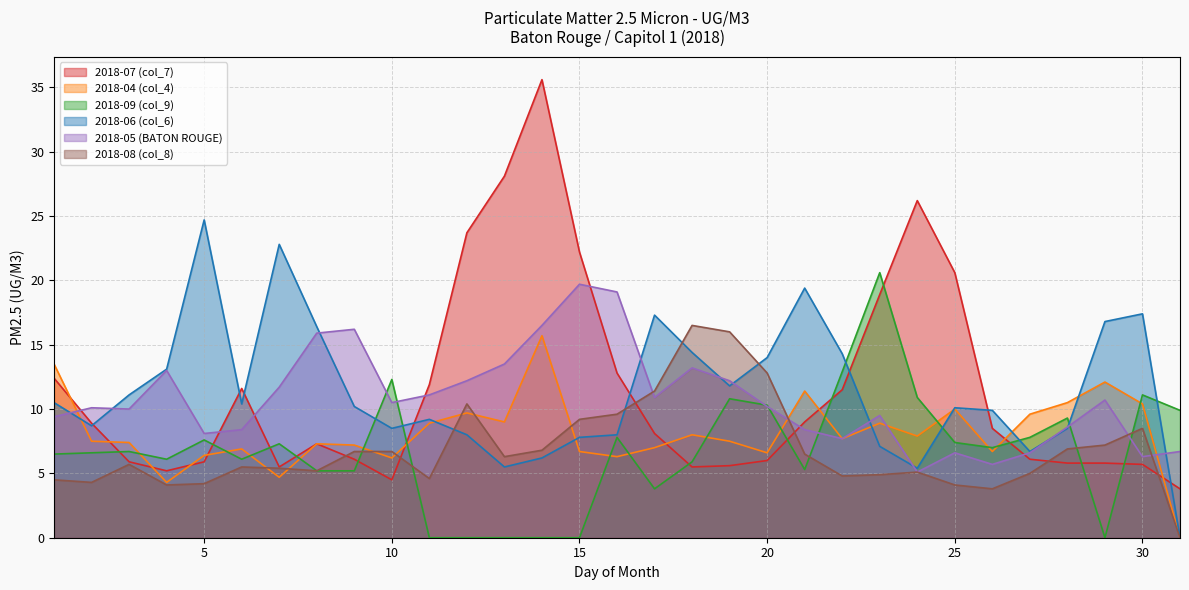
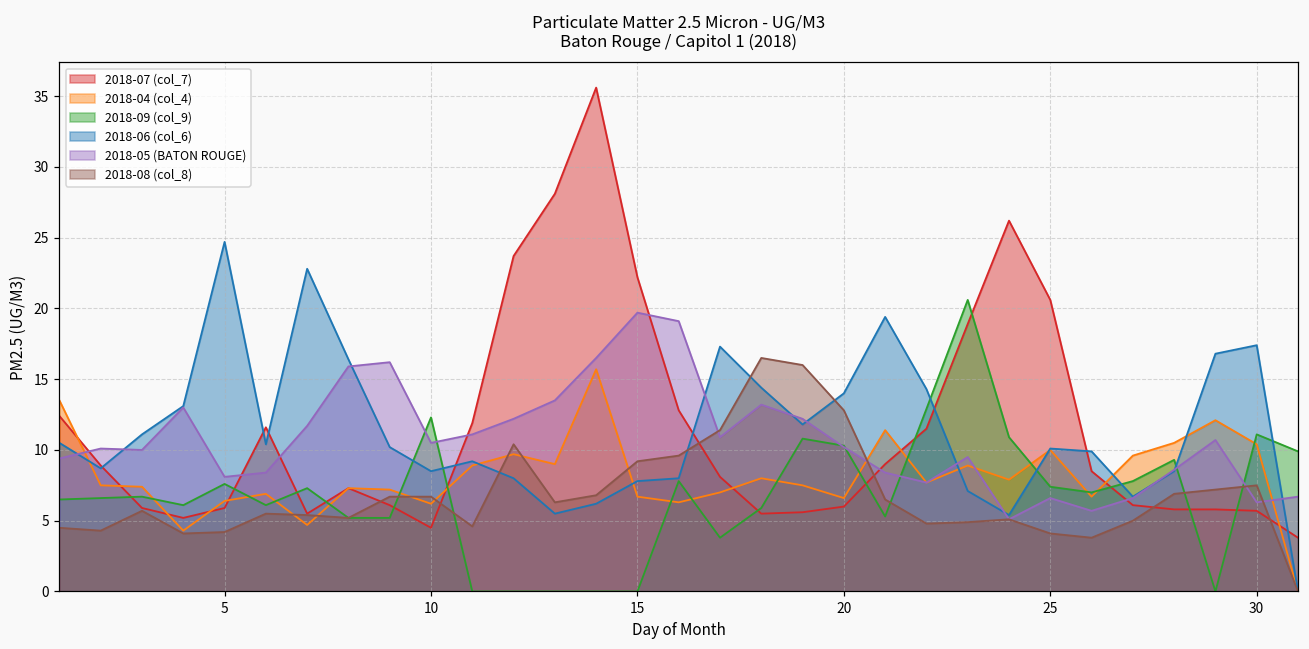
  {
    "2018-07 (col_7)": {
      "5": 5.9,
      "10": 4.5,
      "15": 22.2,
      "20": 6.0,
      "25": 20.6,
      "30": 5.7
    },
    "2018-04 (col_4)": {
      "5": 6.4,
      "10": 6.2,
      "15": 6.7,
      "20": 6.6,
      "30": 10.4
    },
    "2018-09 (col_9)": {
      "5": 7.6,
      "10": 12.3,
      "15": 0.0,
      "25": 7.4,
      "30": 11.1
    },
    "2018-06 (col_6)": {
      "5": 24.7,
      "10": 8.5,
      "15": 7.8,
      "20": 14.0,
      "30": 17.4
    },
    "2018-05 (BATON ROUGE)": {
      "5": 8.1,
      "10": 10.5,
      "15": 19.7,
      "25": 6.6,
      "30": 6.3
    },
    "2018-08 (col_8)": {
      "5": 4.2,
      "10": 6.7,
      "15": 9.2,
      "20": 12.8,
      "25": 4.1,
-     "30": 8.5
+     "30": 7.5
    }
  }
